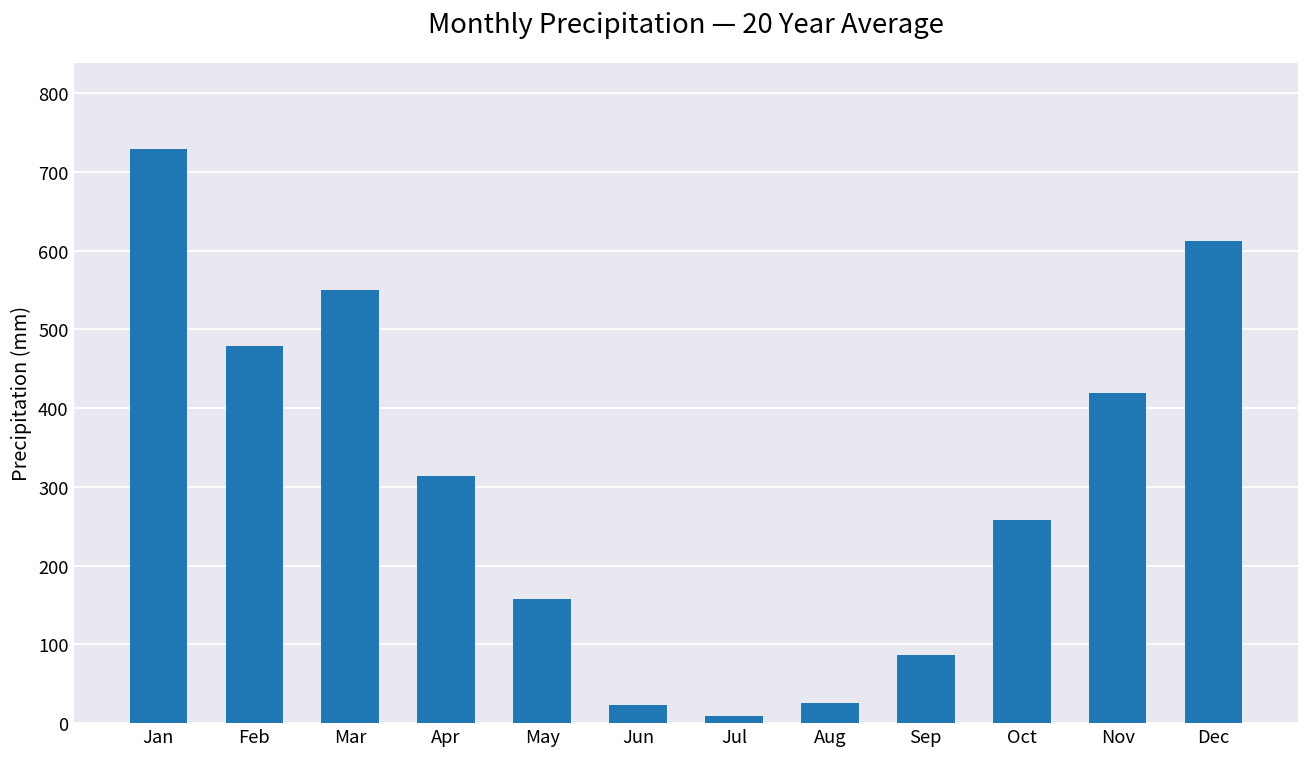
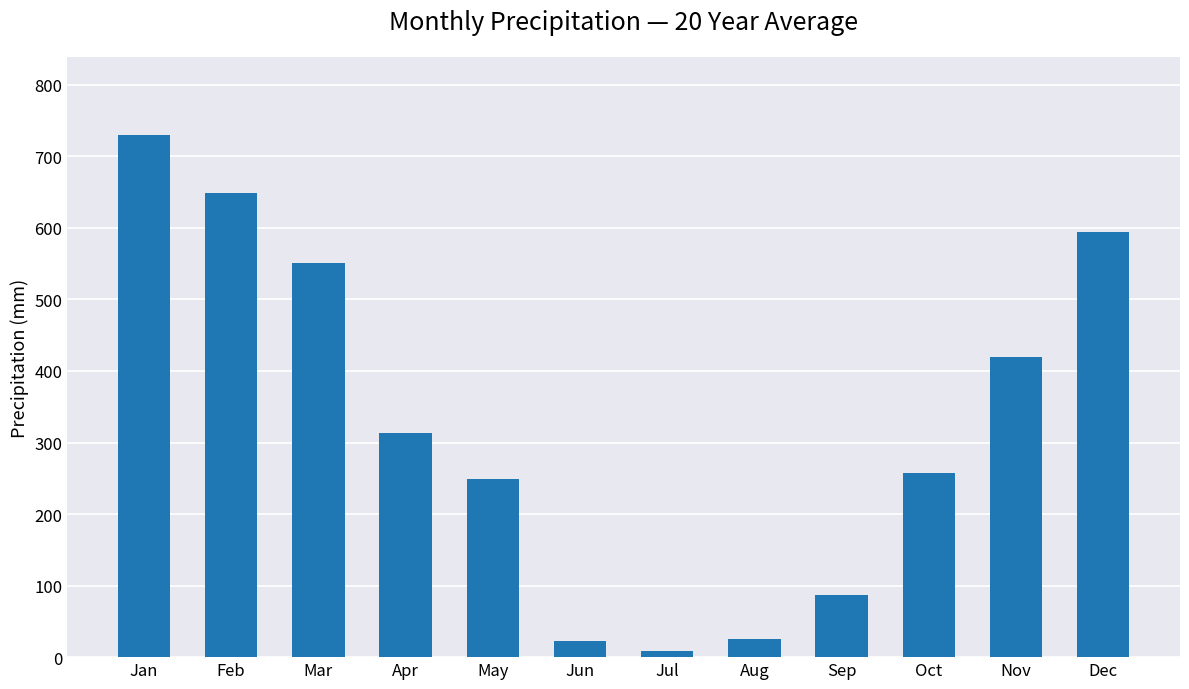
  {
    "Jan": 730,
-   "Feb": 480,
+   "Feb": 650,
    "Mar": 550,
    "Apr": 310,
-   "May": 160,
+   "May": 250,
    "Jun": 20,
    "Jul": 10,
    "Aug": 30,
    "Sep": 90,
    "Oct": 260,
    "Nov": 420,
-   "Dec": 610
+   "Dec": 590
  }
